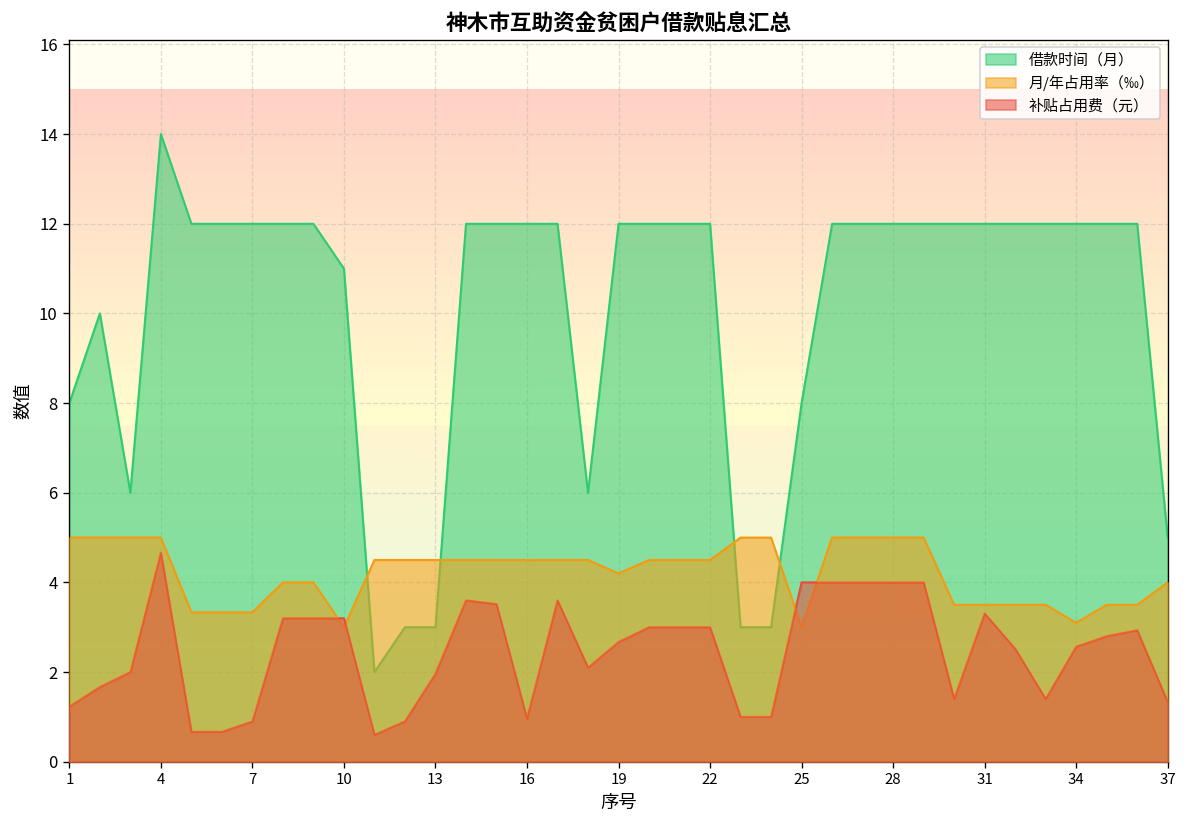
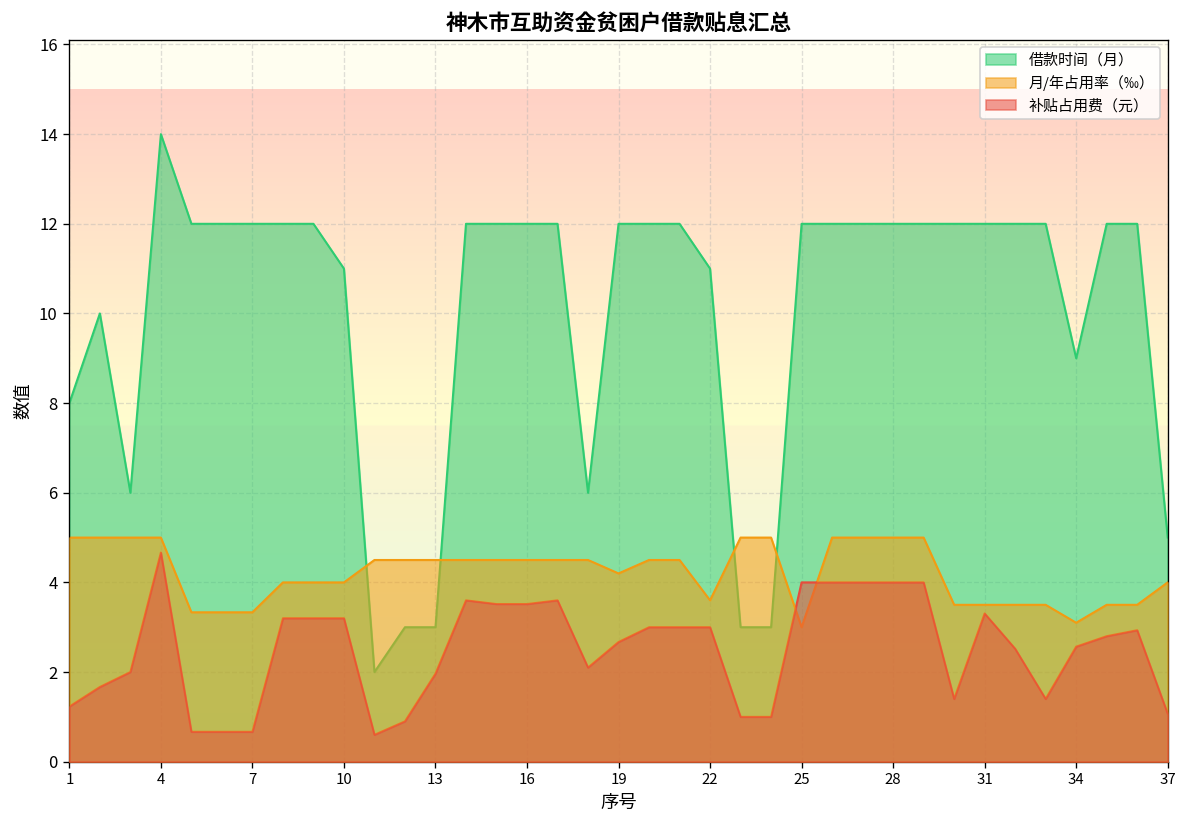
  {
    "借款时间（月）": {
      "1": 8,
      "4": 14,
      "7": 12,
      "10": 11,
      "13": 3,
      "16": 12,
      "19": 12,
-     "22": 12,
-     "25": 8,
+     "22": 11,
+     "25": 12,
      "28": 12,
      "31": 12,
-     "34": 12,
+     "34": 9,
      "37": 5
    },
    "月/年占用率（‰）": {
      "1": 5.0,
      "4": 5.0,
      "7": 3.3,
-     "10": 3,
+     "10": 4,
      "13": 4.5,
      "16": 4.5,
      "19": 4.2,
-     "22": 4.5,
+     "22": 3.6,
      "25": 3.0,
      "28": 5.0,
      "31": 3.5,
      "34": 3.1,
      "37": 4.0
    },
    "补贴占用费（元）": {
      "1": 1.2,
      "4": 4.7,
-     "7": 0.9,
+     "7": 0.7,
      "10": 3.2,
      "13": 2.0,
-     "16": 1.0,
+     "16": 3.5,
      "19": 2.7,
      "22": 3.0,
      "25": 4.0,
      "28": 4.0,
      "31": 3.3,
      "34": 2.6,
-     "37": 1.3
+     "37": 1.1
    }
  }
